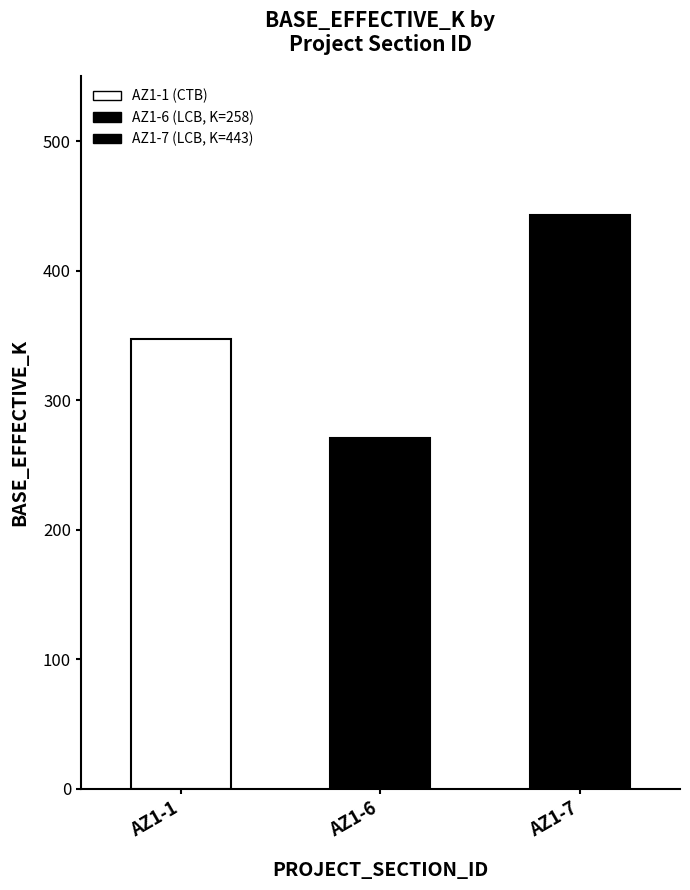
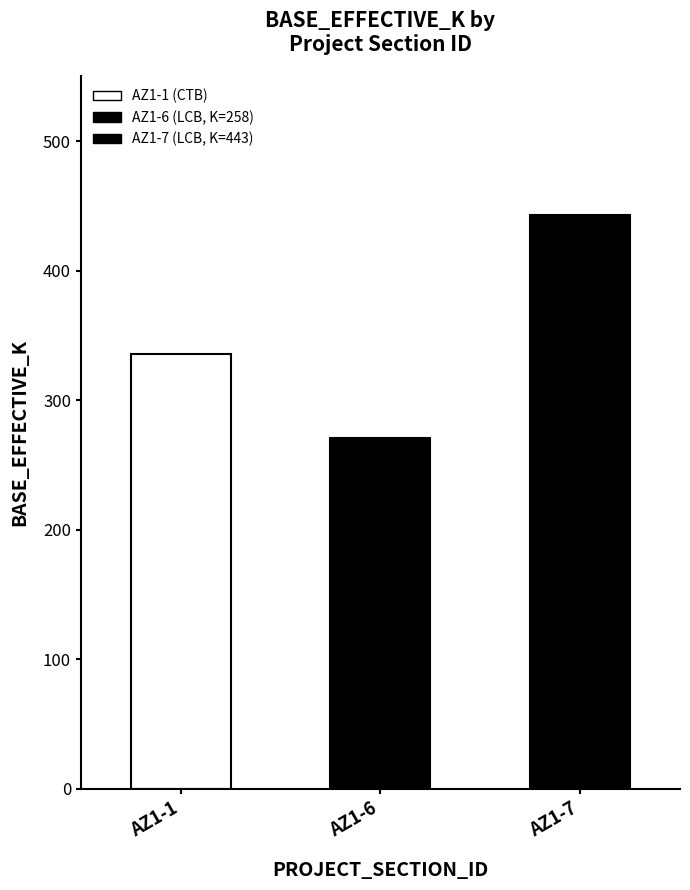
  {
-   "AZ1-1": 347,
+   "AZ1-1": 336,
    "AZ1-6": 271,
    "AZ1-7": 443
  }
